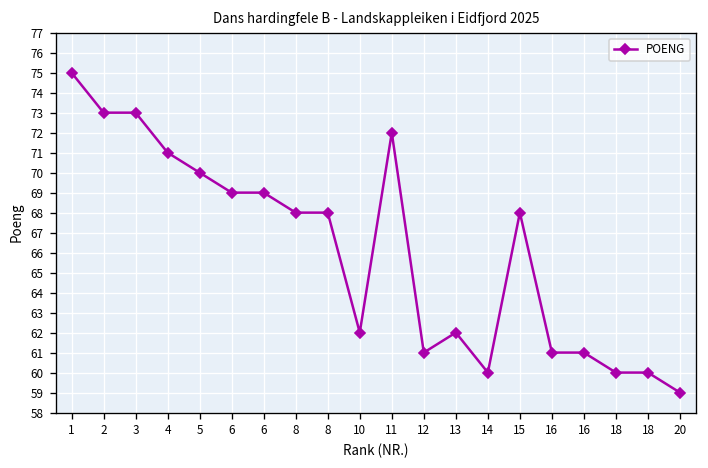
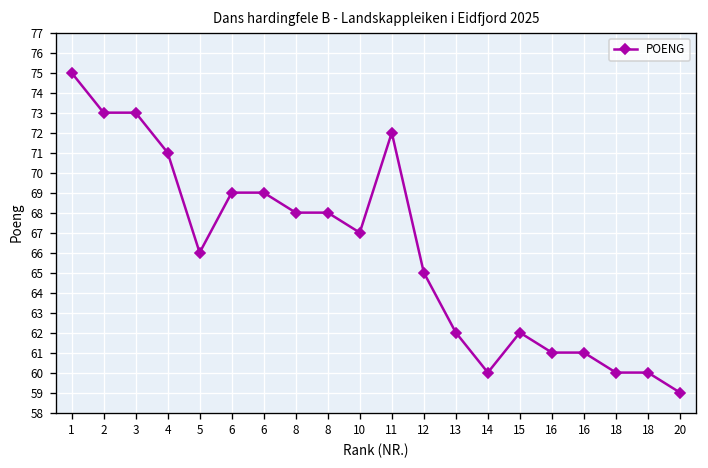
  {
    "1": 75,
    "2": 73,
    "3": 73,
    "4": 71,
-   "5": 70,
-   "10": 62,
+   "5": 66,
+   "10": 67,
    "11": 72,
-   "12": 61,
+   "12": 65,
    "13": 62,
    "14": 60,
-   "15": 68,
+   "15": 62,
    "20": 59
  }
